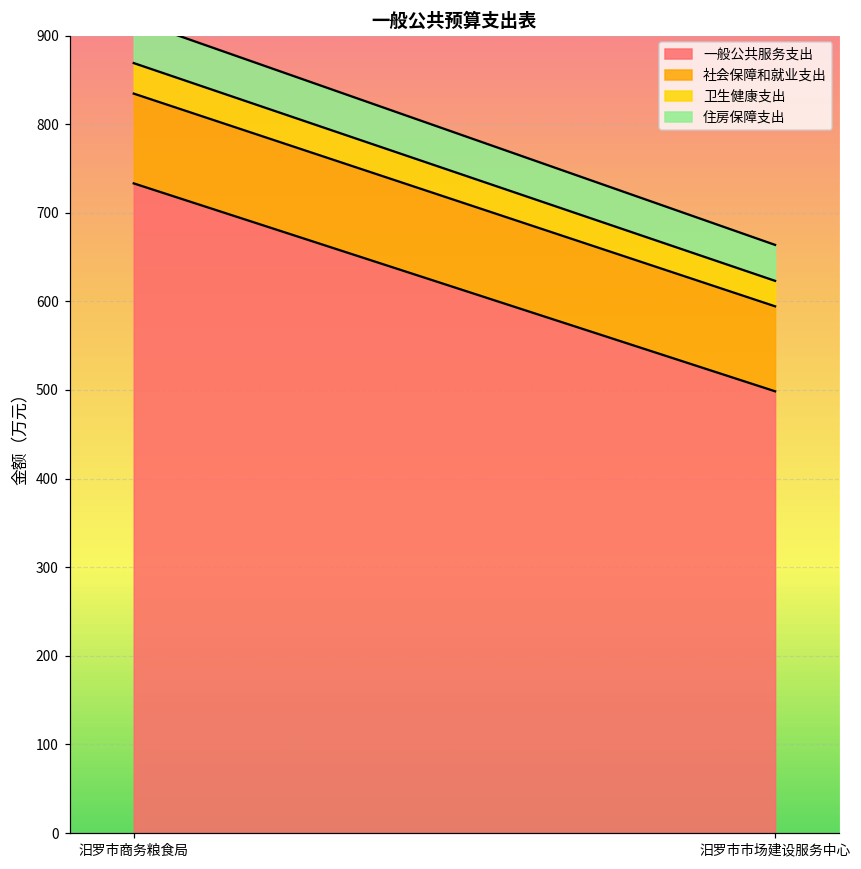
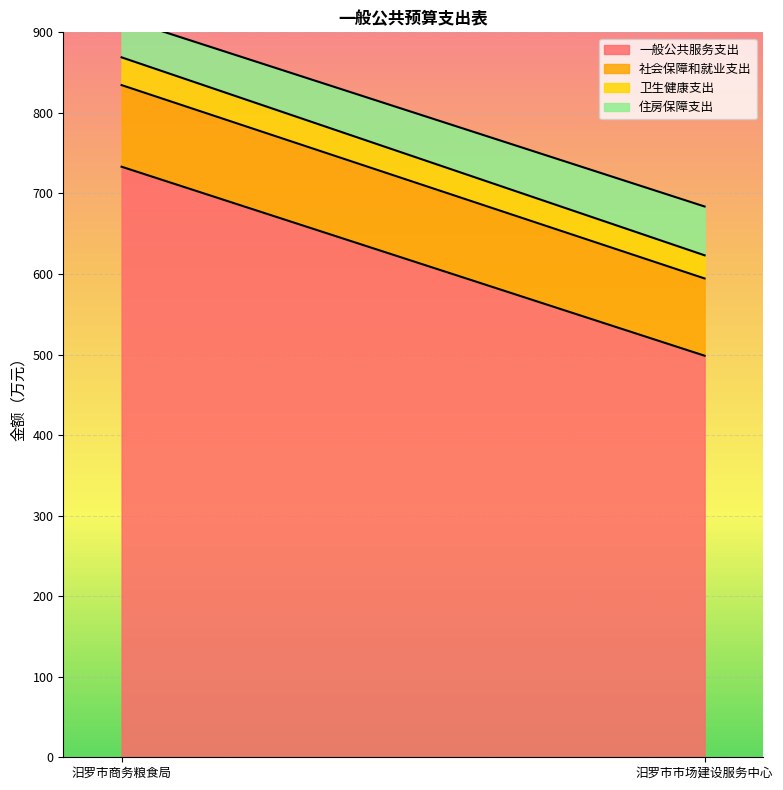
  {
    "一般公共服务支出": {
      "汨罗市商务粮食局": 730,
      "汨罗市市场建设服务中心": 500
    },
    "住房保障支出": {
-     "汨罗市市场建设服务中心": 40
+     "汨罗市市场建设服务中心": 60
    }
  }
